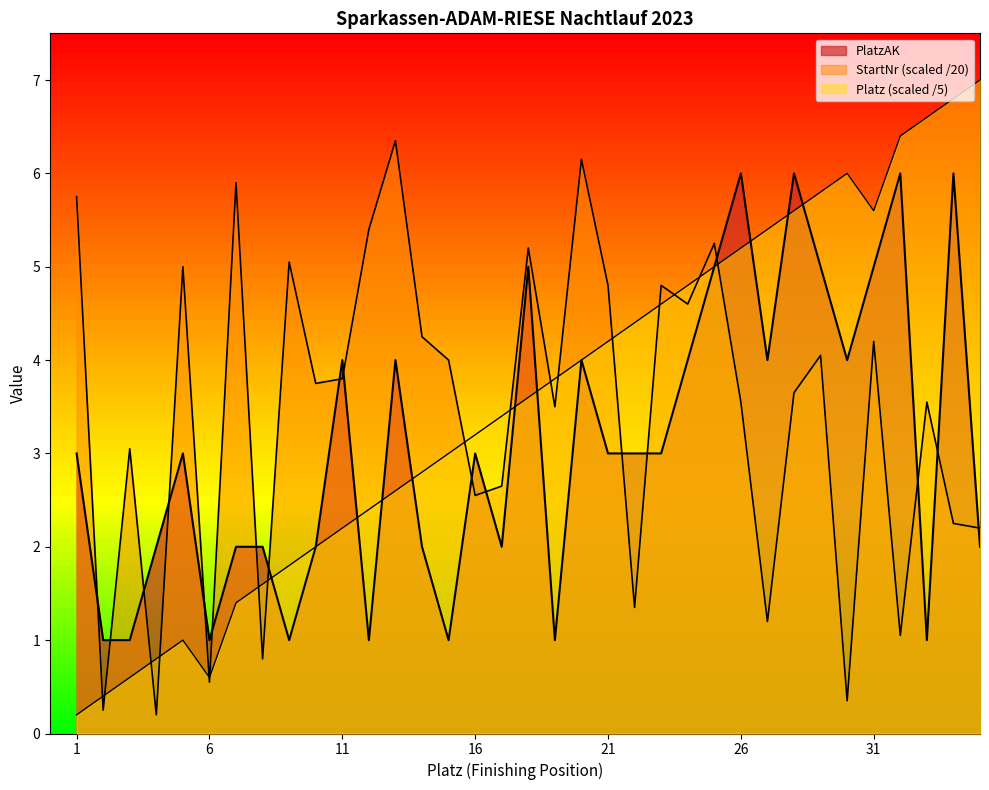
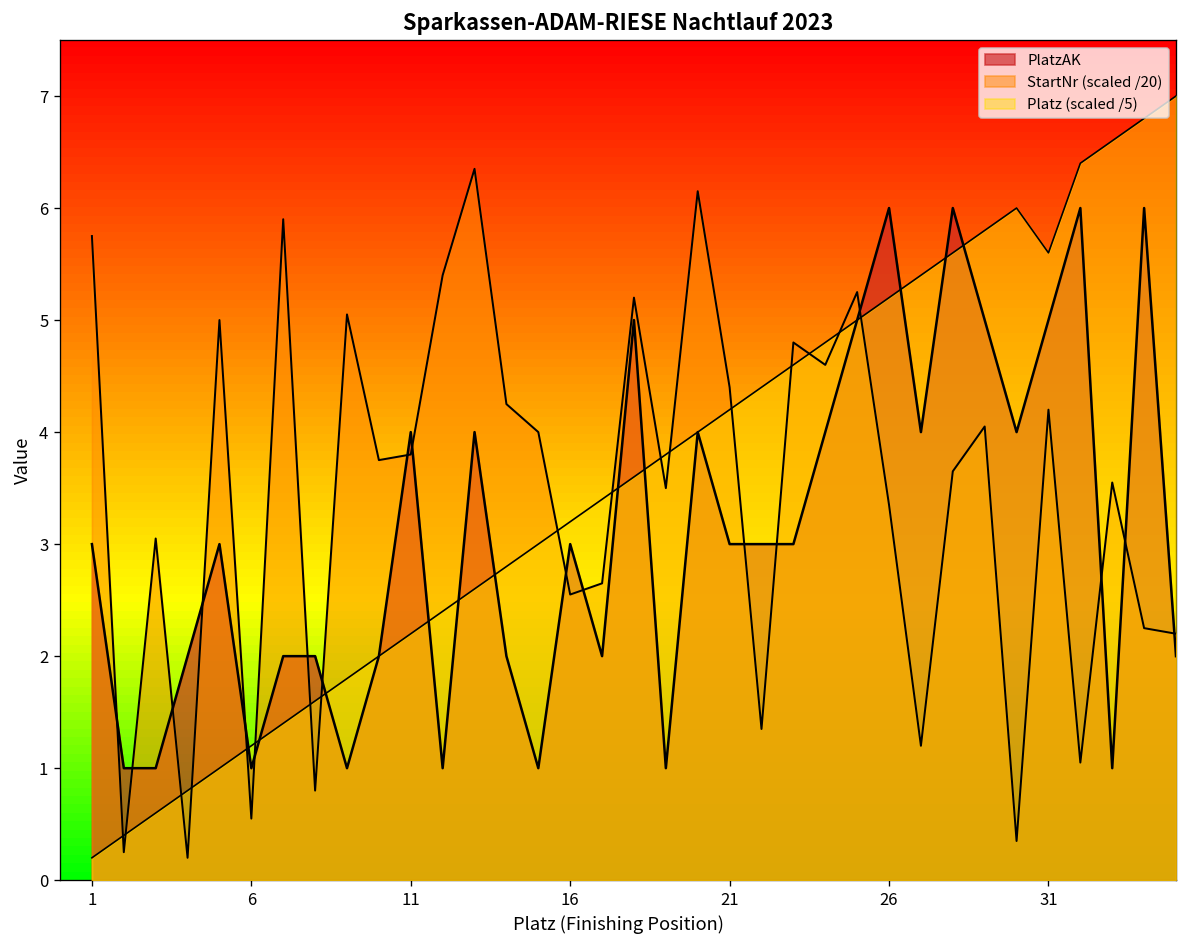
  {
    "PlatzAK": {
      "1": 3.0,
      "6": 1.0,
      "11": 4.0,
      "16": 3.0,
      "21": 3.0,
      "26": 6.0,
      "31": 5.0
    },
    "StartNr (scaled /20)": {
      "1": 5.8,
      "6": 0.6,
      "11": 3.8,
      "16": 2.6,
-     "21": 4.8,
-     "26": 3.6,
+     "21": 4.4,
+     "26": 3.4,
      "31": 4.2
    },
    "Platz (scaled /5)": {
      "1": 0.2,
-     "6": 0.6,
+     "6": 1.2,
      "11": 2.2,
      "16": 3.2,
      "21": 4.2,
      "26": 5.2,
      "31": 5.6
    }
  }
